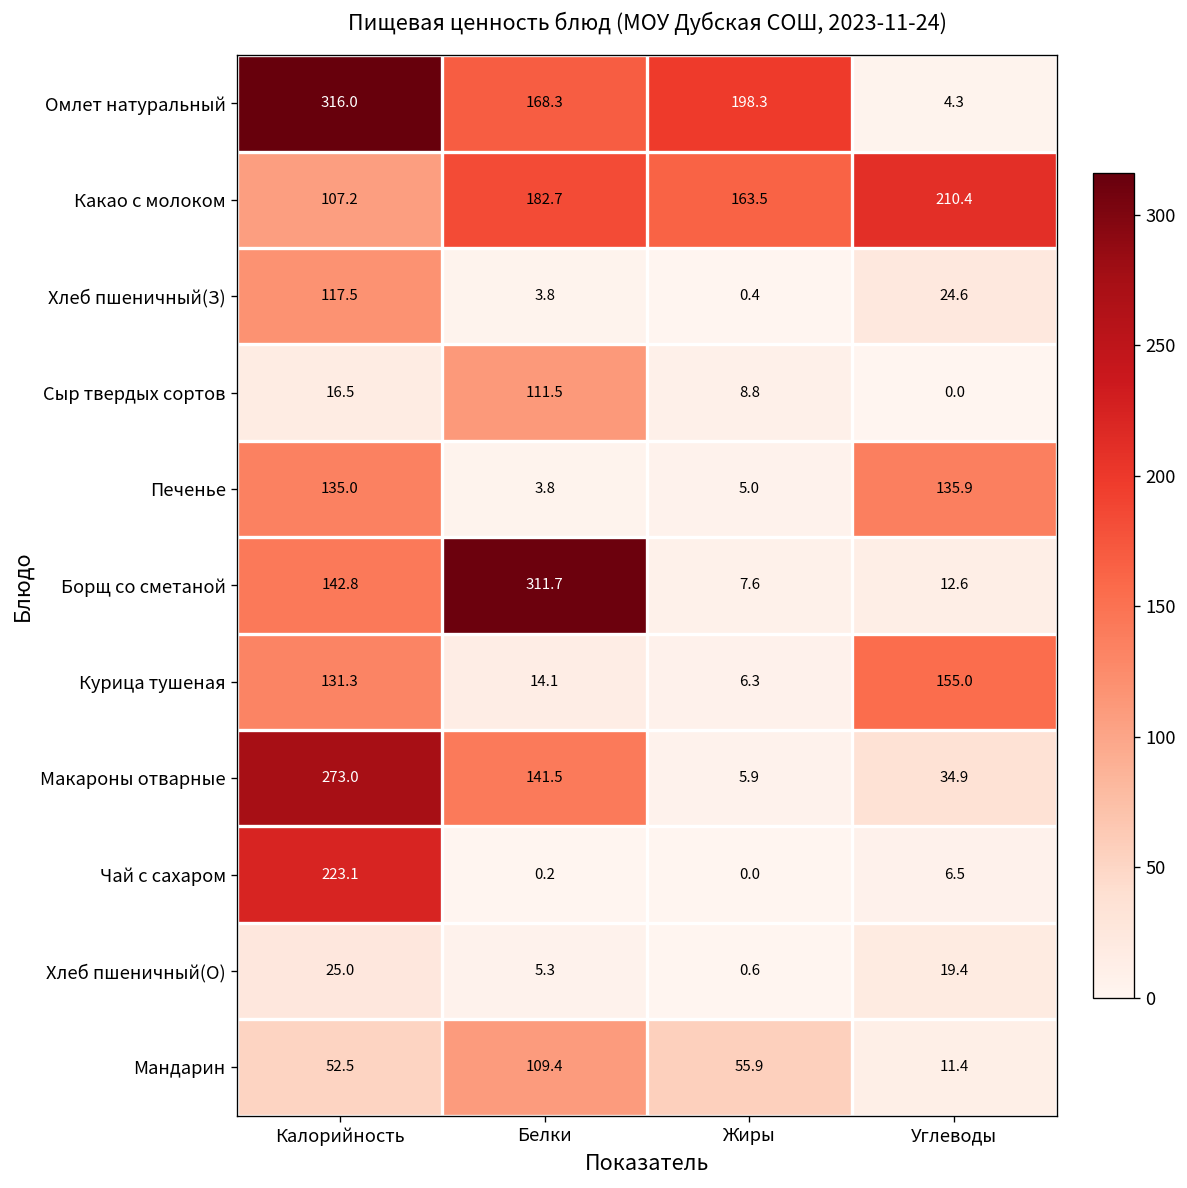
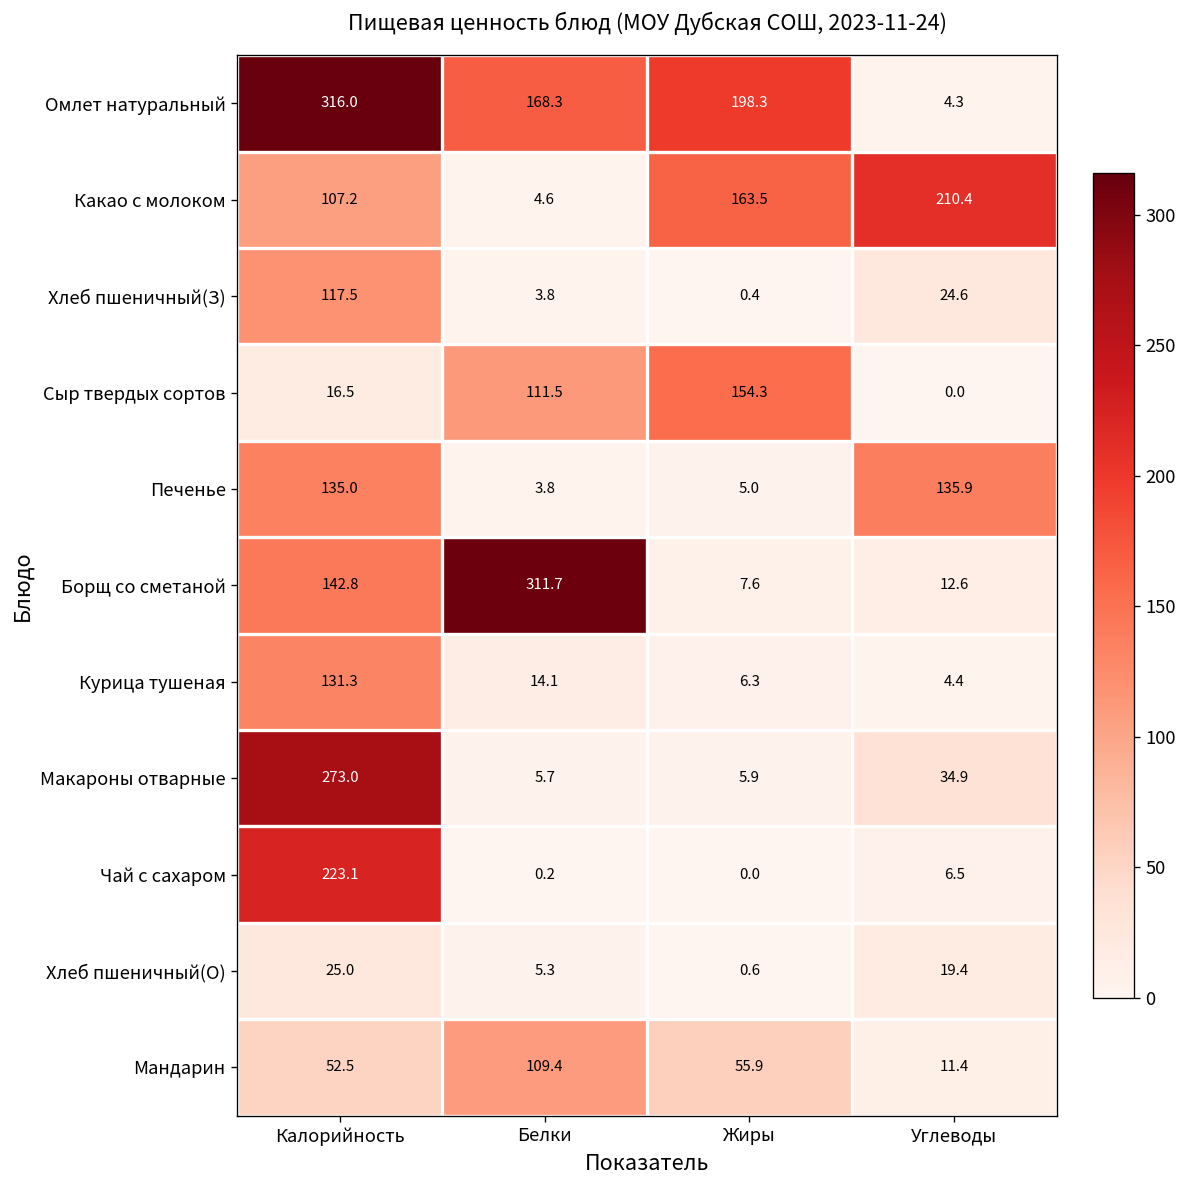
  {
    "Омлет натуральный": {
      "Калорийность": 316.0,
      "Белки": 168.3,
      "Жиры": 198.3,
      "Углеводы": 4.3
    },
    "Какао с молоком": {
      "Калорийность": 107.2,
-     "Белки": 182.7,
+     "Белки": 4.6,
      "Жиры": 163.5,
      "Углеводы": 210.4
    },
    "Хлеб пшеничный(З)": {
      "Калорийность": 117.5,
      "Белки": 3.8,
      "Жиры": 0.4,
      "Углеводы": 24.6
    },
    "Сыр твердых сортов": {
      "Калорийность": 16.5,
      "Белки": 111.5,
-     "Жиры": 8.8,
+     "Жиры": 154.3,
      "Углеводы": 0.0
    },
    "Печенье": {
      "Калорийность": 135.0,
      "Белки": 3.8,
      "Жиры": 5.0,
      "Углеводы": 135.9
    },
    "Борщ со сметаной": {
      "Калорийность": 142.8,
      "Белки": 311.7,
      "Жиры": 7.6,
      "Углеводы": 12.6
    },
    "Курица тушеная": {
      "Калорийность": 131.3,
      "Белки": 14.1,
      "Жиры": 6.3,
-     "Углеводы": 155.0
+     "Углеводы": 4.4
    },
    "Макароны отварные": {
      "Калорийность": 273.0,
-     "Белки": 141.5,
+     "Белки": 5.7,
      "Жиры": 5.9,
      "Углеводы": 34.9
    },
    "Чай с сахаром": {
      "Калорийность": 223.1,
      "Белки": 0.2,
      "Жиры": 0.0,
      "Углеводы": 6.5
    },
    "Хлеб пшеничный(О)": {
      "Калорийность": 25.0,
      "Белки": 5.3,
      "Жиры": 0.6,
      "Углеводы": 19.4
    },
    "Мандарин": {
      "Калорийность": 52.5,
      "Белки": 109.4,
      "Жиры": 55.9,
      "Углеводы": 11.4
    }
  }
